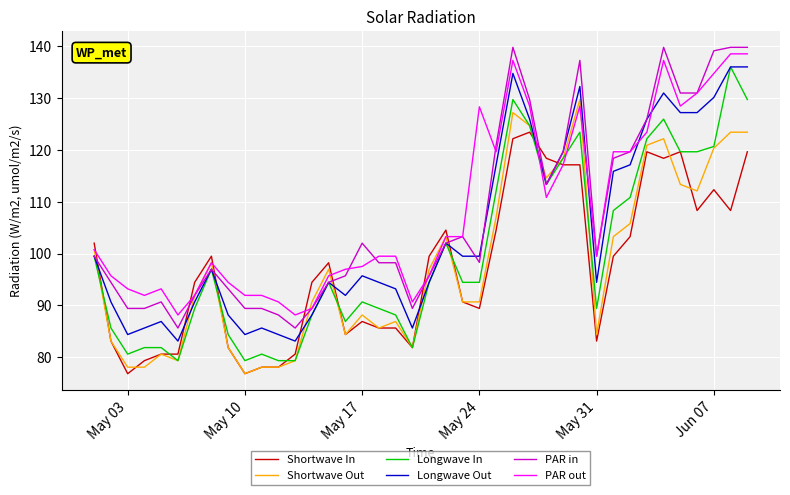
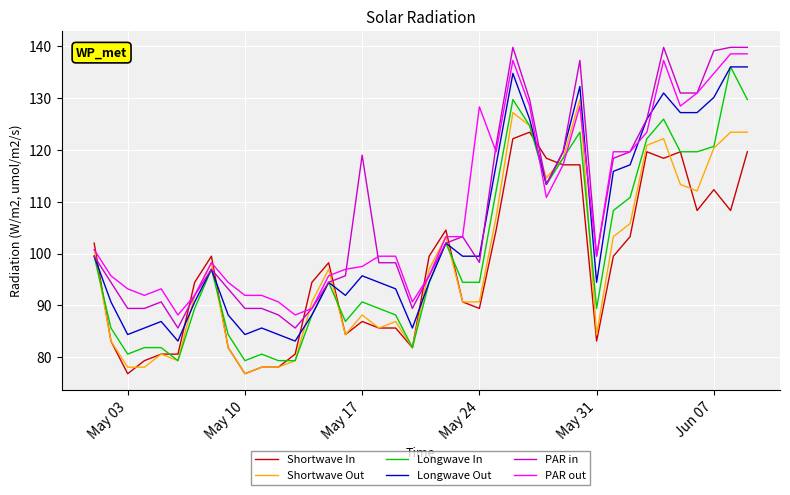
  {
    "Shortwave In": {
      "May 03": 77,
      "May 17": 87,
      "May 24": 89,
      "May 31": 83,
      "Jun 07": 112
    },
    "Shortwave Out": {
      "May 03": 78,
      "May 17": 88,
      "May 24": 91,
      "May 31": 84
    },
    "Longwave In": {
      "May 03": 81,
      "May 10": 79,
      "May 17": 91,
      "May 24": 94,
      "May 31": 89
    },
    "Longwave Out": {
      "May 03": 84,
      "May 10": 84,
      "May 17": 96,
      "May 24": 100,
      "May 31": 94,
      "Jun 07": 130
    },
    "PAR in": {
      "May 03": 89,
      "May 10": 89,
-     "May 17": 102,
+     "May 17": 119,
      "May 24": 98,
      "Jun 07": 139
    },
    "PAR out": {
      "May 03": 93,
      "May 10": 92,
      "May 17": 98,
      "May 24": 128,
      "Jun 07": 135
    }
  }
